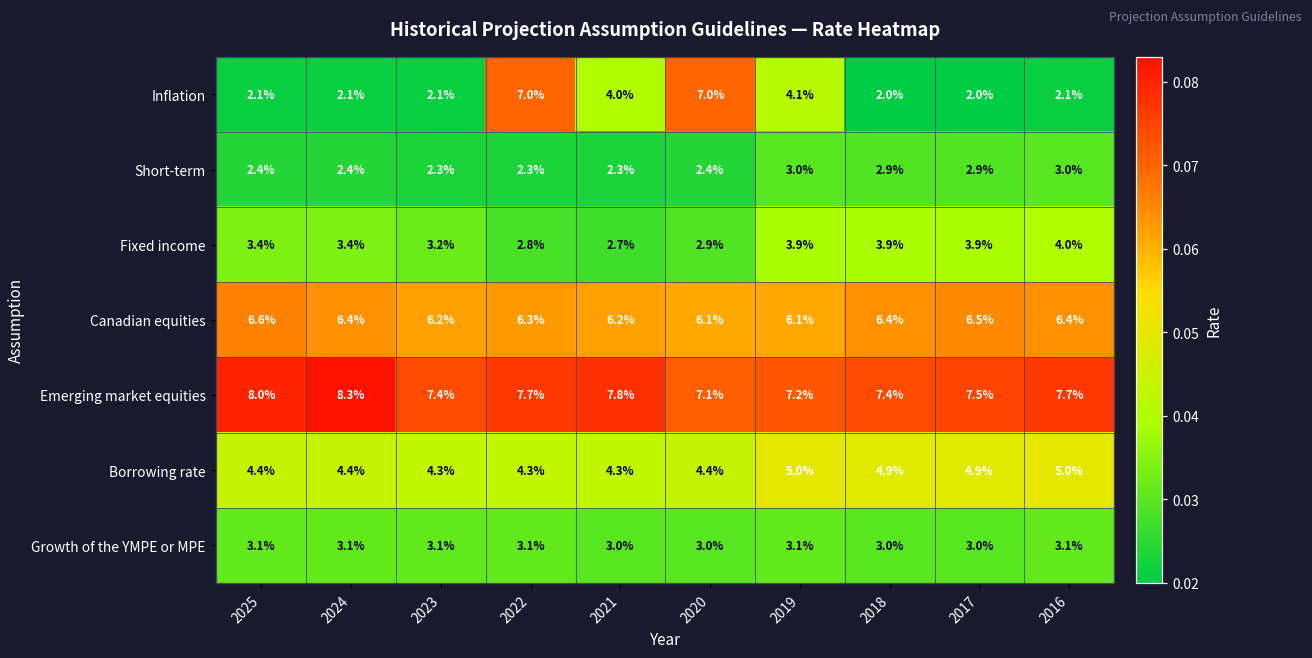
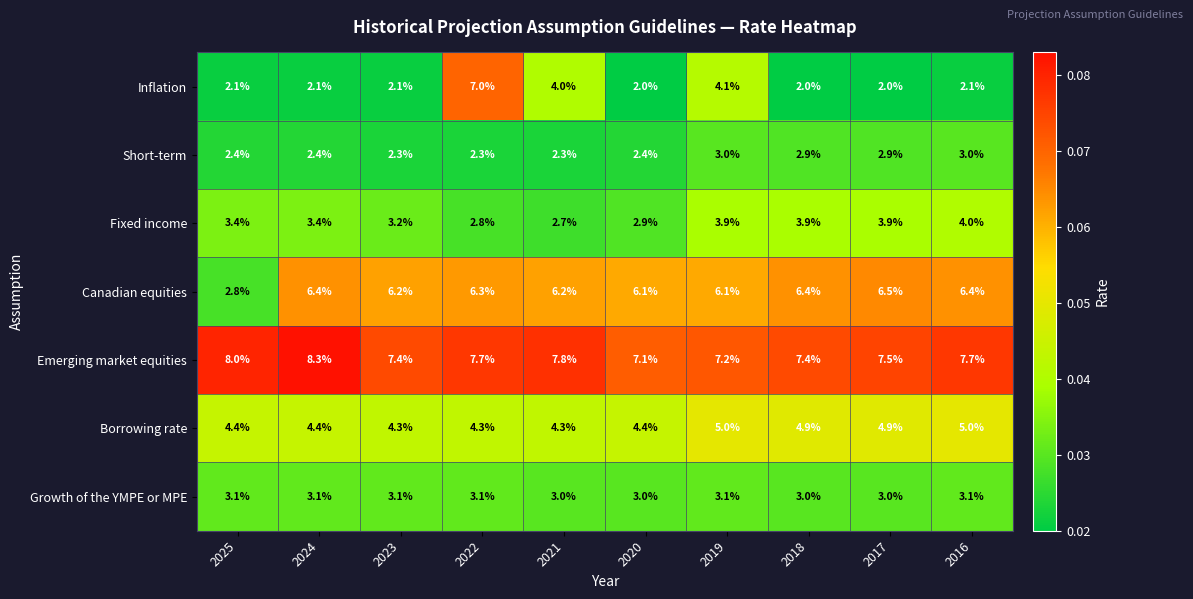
  {
    "Inflation": {
      "2025": "2.1%",
      "2024": "2.1%",
      "2023": "2.1%",
      "2022": "7.0%",
      "2021": "4.0%",
-     "2020": "7.0%",
+     "2020": "2.0%",
      "2019": "4.1%",
      "2018": "2.0%",
      "2017": "2.0%",
      "2016": "2.1%"
    },
    "Short-term": {
      "2025": "2.4%",
      "2024": "2.4%",
      "2023": "2.3%",
      "2022": "2.3%",
      "2021": "2.3%",
      "2020": "2.4%",
      "2019": "3.0%",
      "2018": "2.9%",
      "2017": "2.9%",
      "2016": "3.0%"
    },
    "Fixed income": {
      "2025": "3.4%",
      "2024": "3.4%",
      "2023": "3.2%",
      "2022": "2.8%",
      "2021": "2.7%",
      "2020": "2.9%",
      "2019": "3.9%",
      "2018": "3.9%",
      "2017": "3.9%",
      "2016": "4.0%"
    },
    "Canadian equities": {
-     "2025": "6.6%",
+     "2025": "2.8%",
      "2024": "6.4%",
      "2023": "6.2%",
      "2022": "6.3%",
      "2021": "6.2%",
      "2020": "6.1%",
      "2019": "6.1%",
      "2018": "6.4%",
      "2017": "6.5%",
      "2016": "6.4%"
    },
    "Emerging market equities": {
      "2025": "8.0%",
      "2024": "8.3%",
      "2023": "7.4%",
      "2022": "7.7%",
      "2021": "7.8%",
      "2020": "7.1%",
      "2019": "7.2%",
      "2018": "7.4%",
      "2017": "7.5%",
      "2016": "7.7%"
    },
    "Borrowing rate": {
      "2025": "4.4%",
      "2024": "4.4%",
      "2023": "4.3%",
      "2022": "4.3%",
      "2021": "4.3%",
      "2020": "4.4%",
      "2019": "5.0%",
      "2018": "4.9%",
      "2017": "4.9%",
      "2016": "5.0%"
    },
    "Growth of the YMPE or MPE": {
      "2025": "3.1%",
      "2024": "3.1%",
      "2023": "3.1%",
      "2022": "3.1%",
      "2021": "3.0%",
      "2020": "3.0%",
      "2019": "3.1%",
      "2018": "3.0%",
      "2017": "3.0%",
      "2016": "3.1%"
    }
  }
